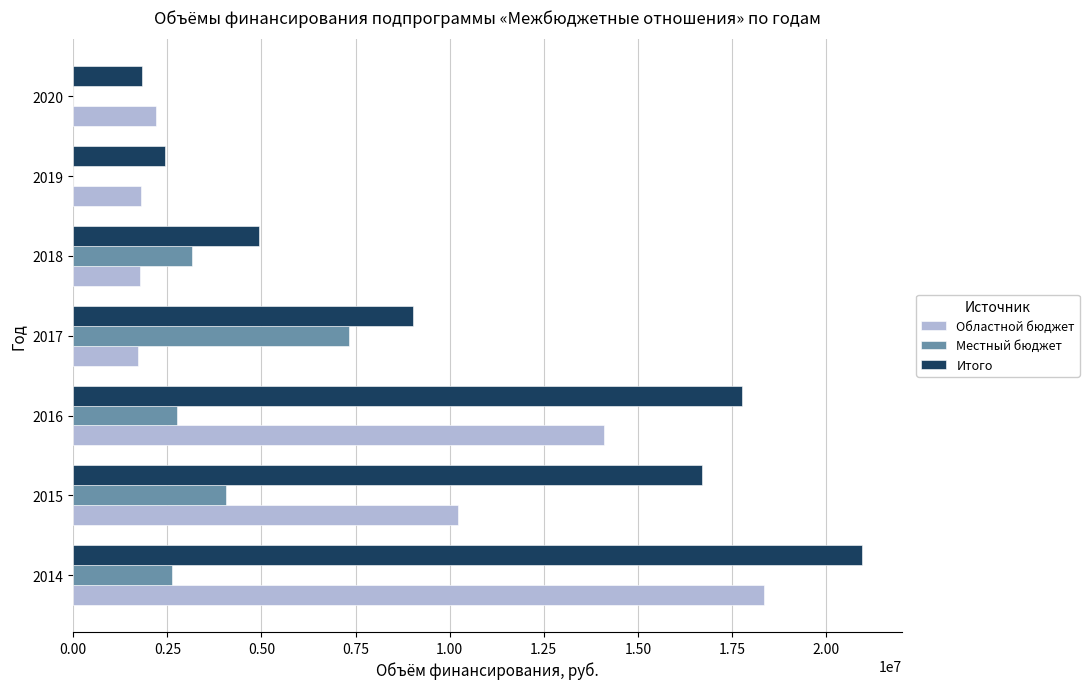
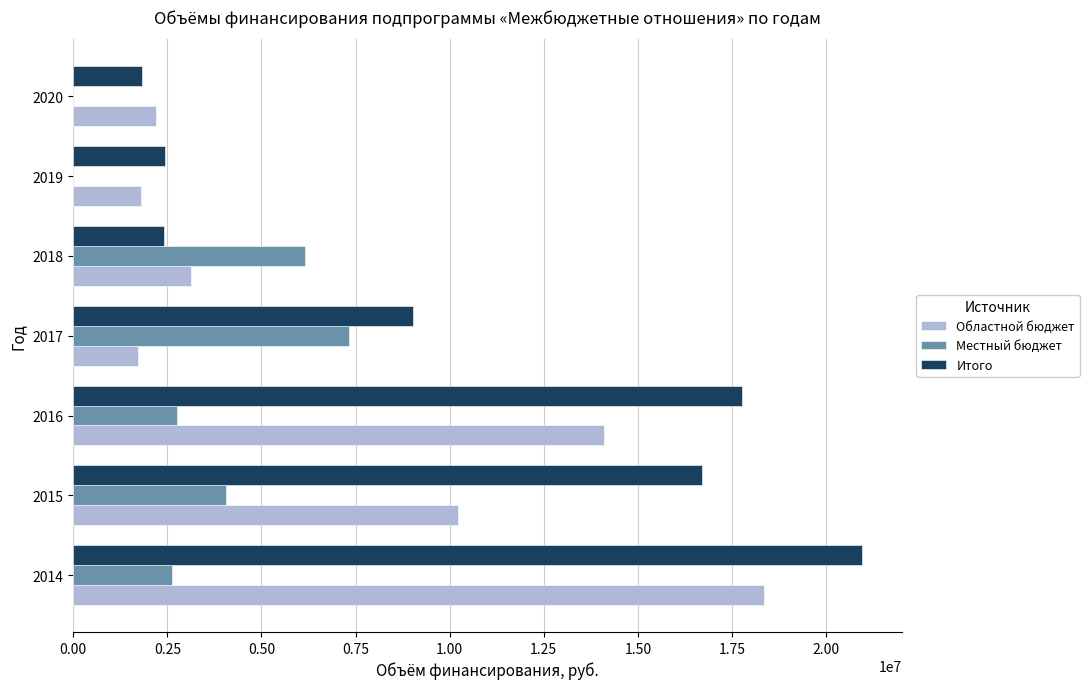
  {
    "Областной бюджет": {
      "2020": 2200000,
      "2019": 1800000,
-     "2018": 1800000,
+     "2018": 3100000,
      "2017": 1700000,
      "2016": 14100000,
      "2015": 10200000,
      "2014": 18400000
    },
    "Местный бюджет": {
      "2020": 0,
      "2019": 0,
-     "2018": 3200000,
+     "2018": 6100000,
      "2017": 7300000,
      "2016": 2800000,
      "2015": 4100000,
      "2014": 2600000
    },
    "Итого": {
      "2020": 1800000,
      "2019": 2400000,
-     "2018": 4900000,
+     "2018": 2400000,
      "2017": 9000000,
      "2016": 17800000,
      "2015": 16700000,
      "2014": 21000000
    }
  }
